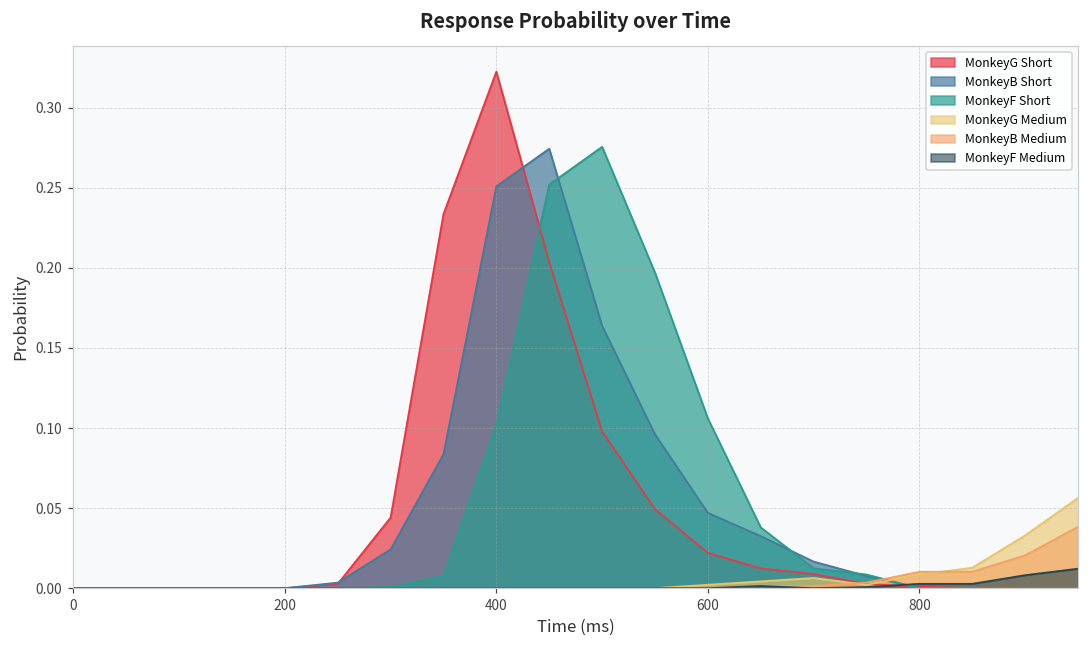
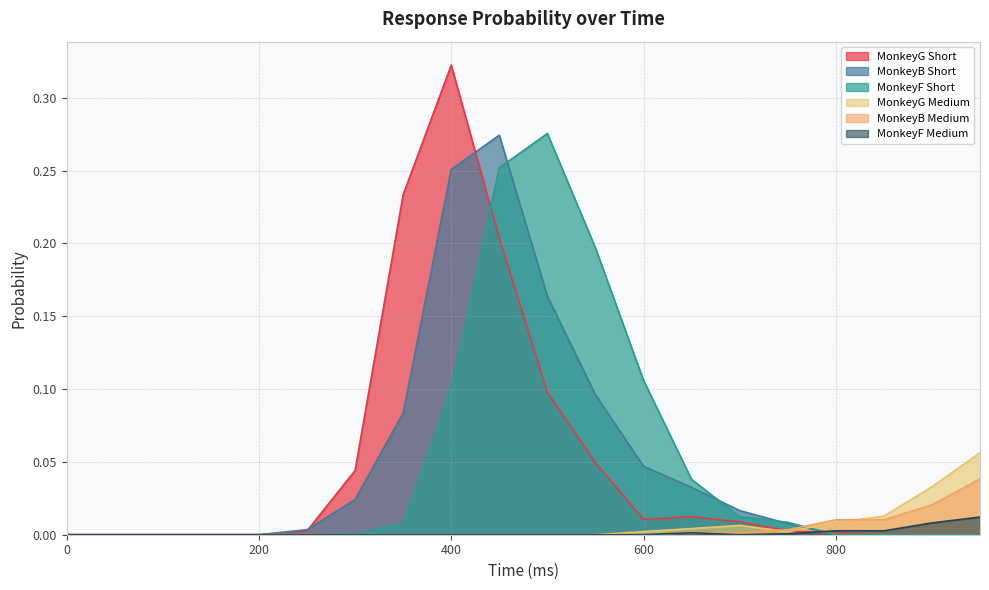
  {
    "MonkeyG Short": {
      "400": 0.322,
-     "600": 0.022
+     "600": 0.011
    }
  }
